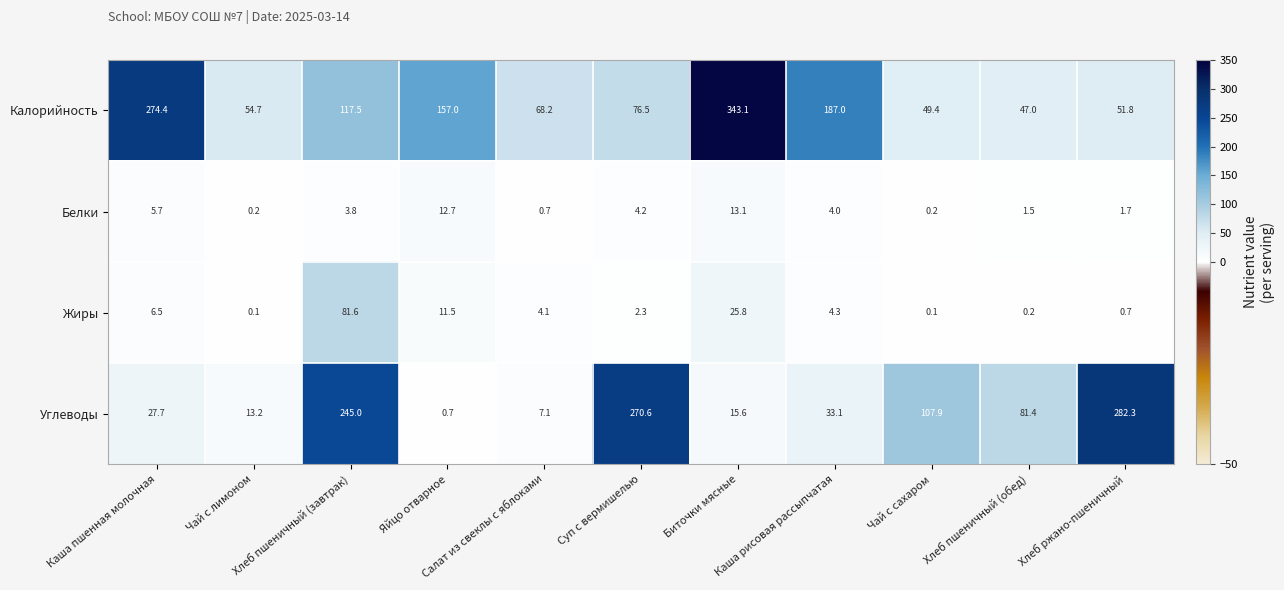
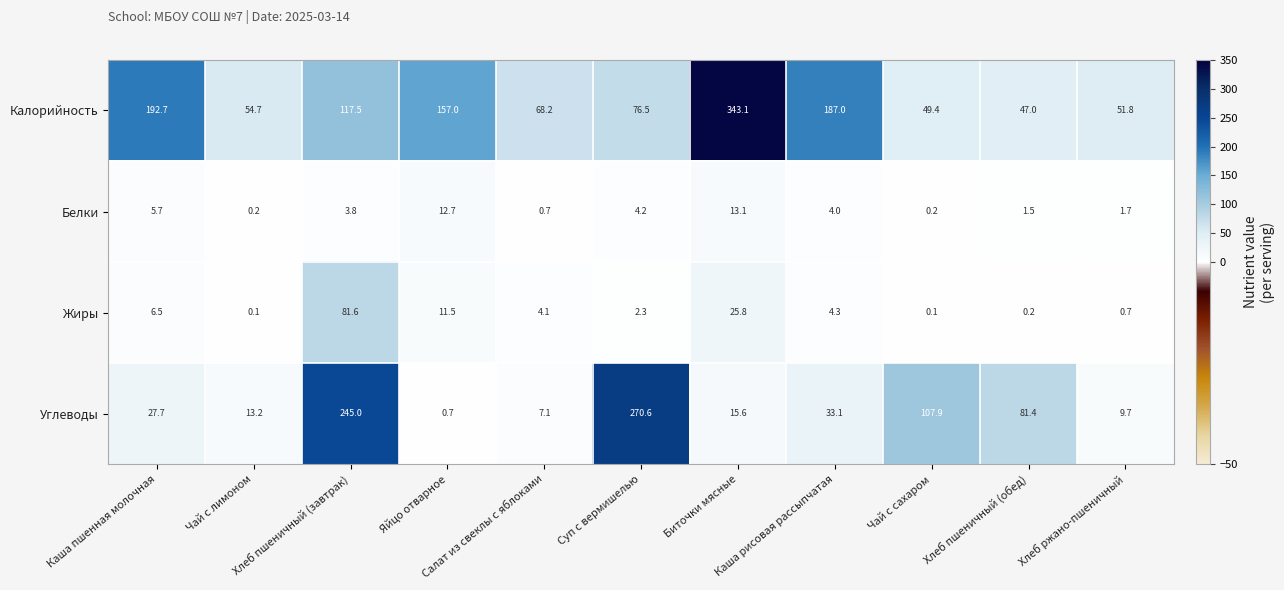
  {
    "Калорийность": {
-     "Каша пшенная молочная": 274.4,
+     "Каша пшенная молочная": 192.7,
      "Чай с лимоном": 54.7,
      "Хлеб пшеничный (завтрак)": 117.5,
      "Яйцо отварное": 157.0,
      "Салат из свеклы с яблоками": 68.2,
      "Суп с вермишелью": 76.5,
      "Биточки мясные": 343.1,
      "Каша рисовая рассыпчатая": 187.0,
      "Чай с сахаром": 49.4,
      "Хлеб пшеничный (обед)": 47.0,
      "Хлеб ржано-пшеничный": 51.8
    },
    "Белки": {
      "Каша пшенная молочная": 5.7,
      "Чай с лимоном": 0.2,
      "Хлеб пшеничный (завтрак)": 3.8,
      "Яйцо отварное": 12.7,
      "Салат из свеклы с яблоками": 0.7,
      "Суп с вермишелью": 4.2,
      "Биточки мясные": 13.1,
      "Каша рисовая рассыпчатая": 4.0,
      "Чай с сахаром": 0.2,
      "Хлеб пшеничный (обед)": 1.5,
      "Хлеб ржано-пшеничный": 1.7
    },
    "Жиры": {
      "Каша пшенная молочная": 6.5,
      "Чай с лимоном": 0.1,
      "Хлеб пшеничный (завтрак)": 81.6,
      "Яйцо отварное": 11.5,
      "Салат из свеклы с яблоками": 4.1,
      "Суп с вермишелью": 2.3,
      "Биточки мясные": 25.8,
      "Каша рисовая рассыпчатая": 4.3,
      "Чай с сахаром": 0.1,
      "Хлеб пшеничный (обед)": 0.2,
      "Хлеб ржано-пшеничный": 0.7
    },
    "Углеводы": {
      "Каша пшенная молочная": 27.7,
      "Чай с лимоном": 13.2,
      "Хлеб пшеничный (завтрак)": 245.0,
      "Яйцо отварное": 0.7,
      "Салат из свеклы с яблоками": 7.1,
      "Суп с вермишелью": 270.6,
      "Биточки мясные": 15.6,
      "Каша рисовая рассыпчатая": 33.1,
      "Чай с сахаром": 107.9,
      "Хлеб пшеничный (обед)": 81.4,
-     "Хлеб ржано-пшеничный": 282.3
+     "Хлеб ржано-пшеничный": 9.7
    }
  }
